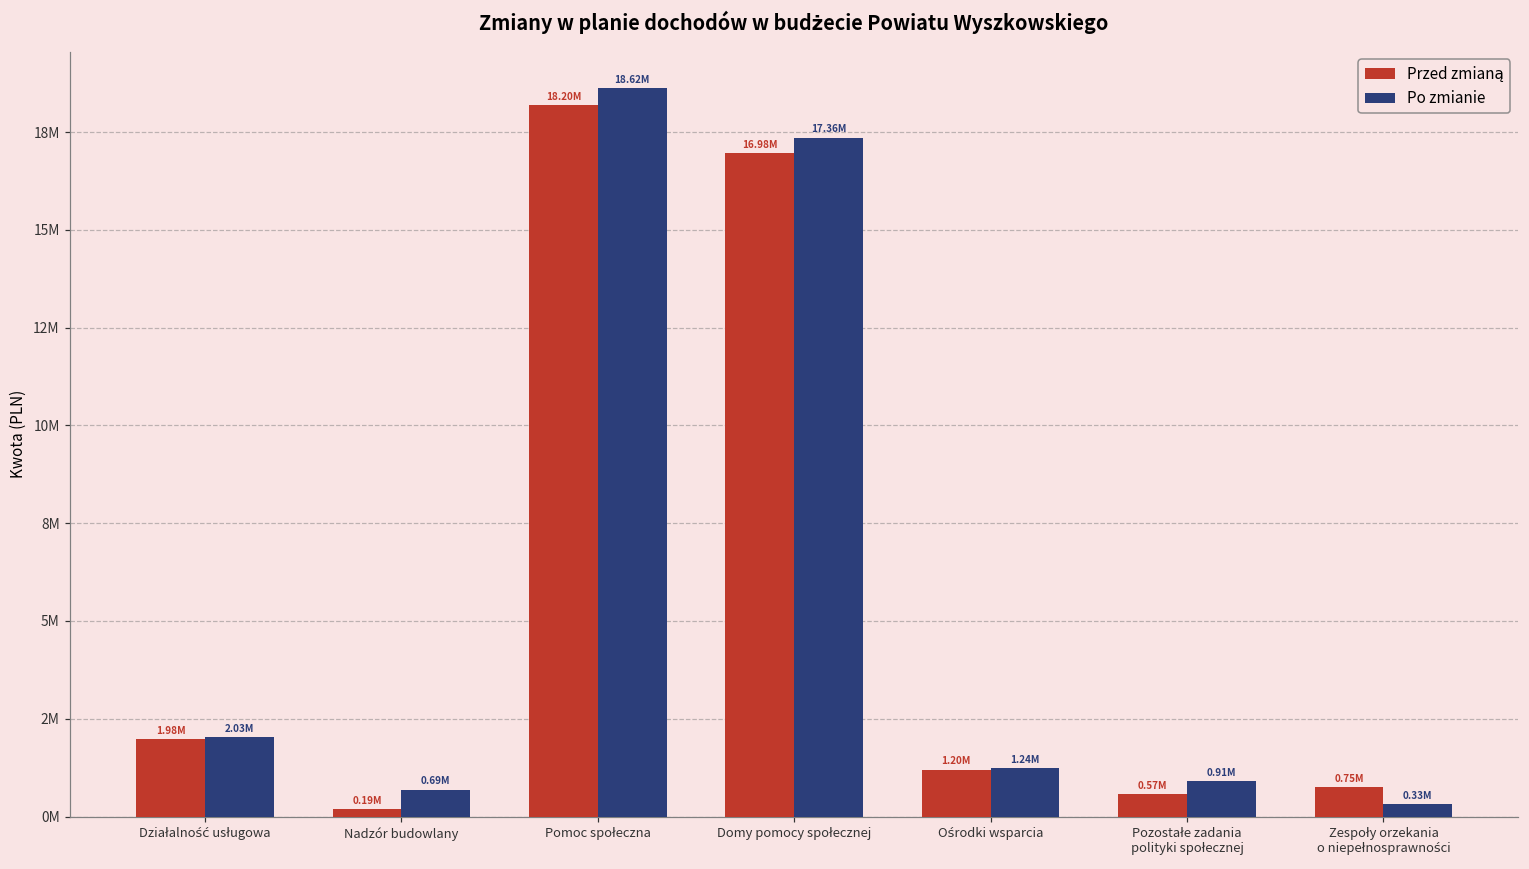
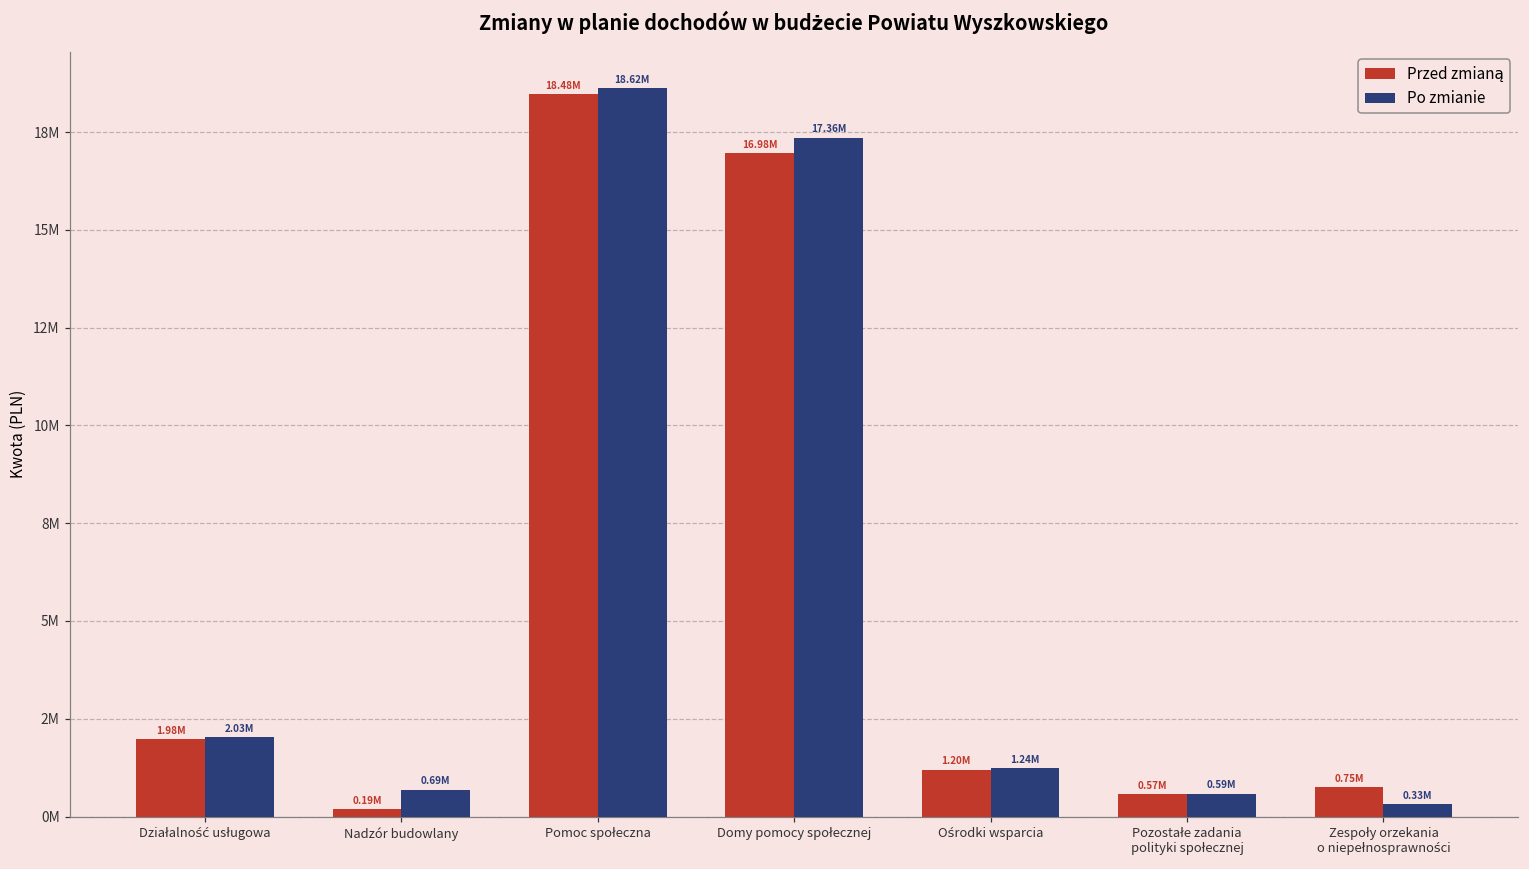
  {
    "Przed zmianą": {
      "Działalność usługowa": "1.98M",
      "Nadzór budowlany": "0.19M",
-     "Pomoc społeczna": "18.20M",
+     "Pomoc społeczna": "18.48M",
      "Domy pomocy społecznej": "16.98M",
      "Ośrodki wsparcia": "1.20M",
      "Pozostałe zadania polityki społecznej": "0.57M",
      "Zespoły orzekania o niepełnosprawności": "0.75M"
    },
    "Po zmianie": {
      "Działalność usługowa": "2.03M",
      "Nadzór budowlany": "0.69M",
      "Pomoc społeczna": "18.62M",
      "Domy pomocy społecznej": "17.36M",
      "Ośrodki wsparcia": "1.24M",
-     "Pozostałe zadania polityki społecznej": "0.91M",
+     "Pozostałe zadania polityki społecznej": "0.59M",
      "Zespoły orzekania o niepełnosprawności": "0.33M"
    }
  }
